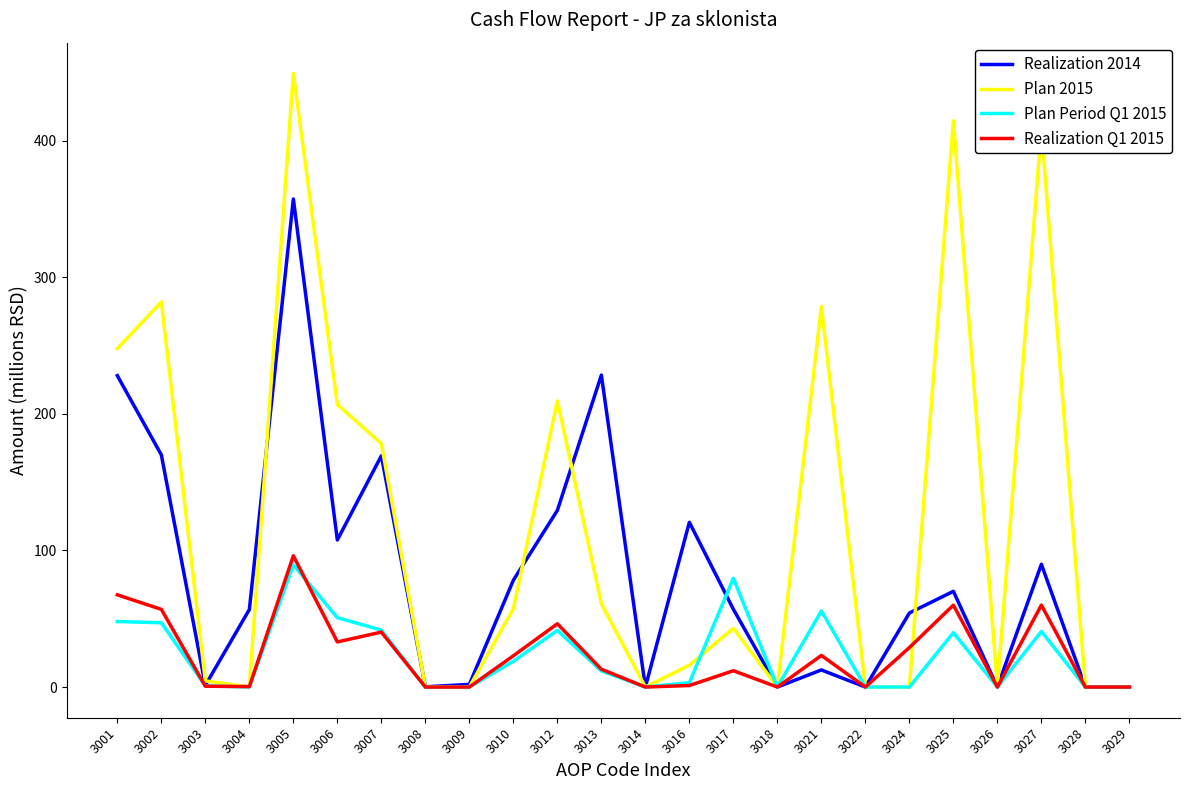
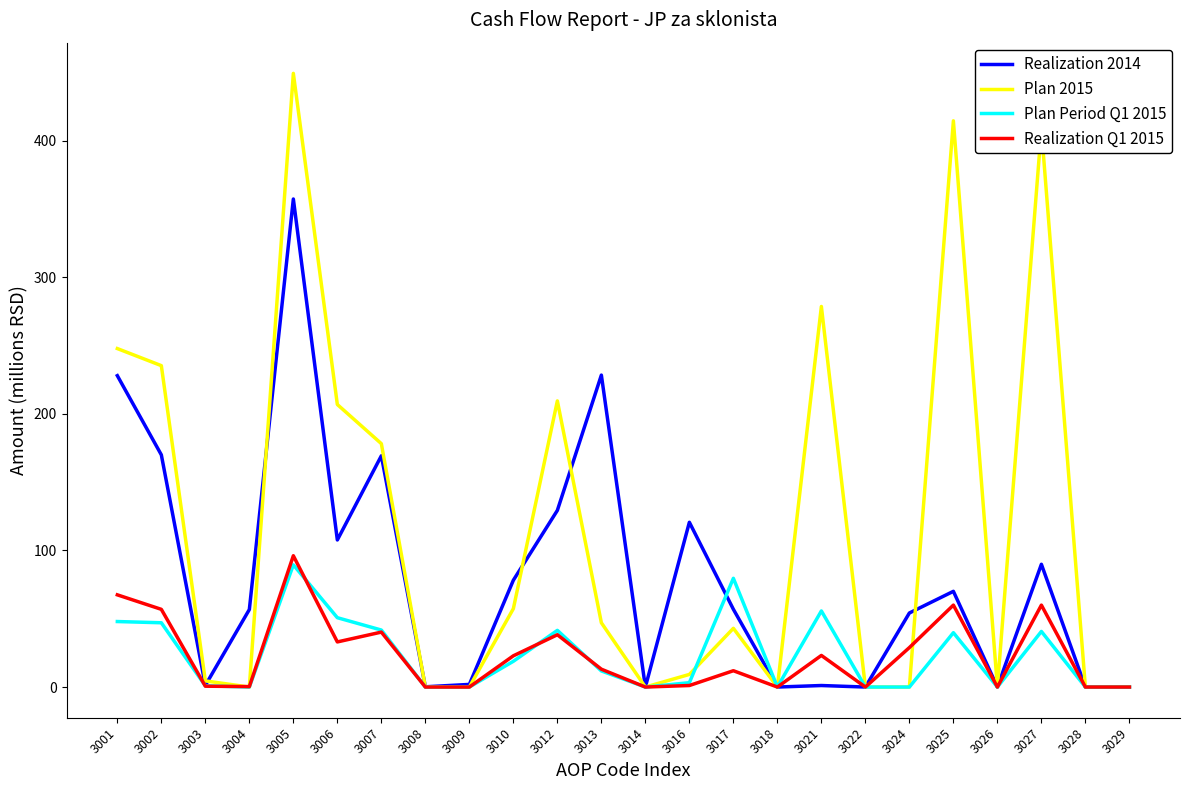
  {
    "Realization 2014": {
      "3001": 228,
      "3002": 170,
      "3004": 57,
      "3005": 357,
      "3006": 108,
      "3007": 169,
      "3009": 2,
      "3010": 78,
      "3012": 129,
      "3013": 228,
      "3016": 121,
      "3017": 57,
-     "3021": 13,
+     "3021": 1,
      "3024": 54,
      "3025": 70,
      "3027": 90
    },
    "Plan 2015": {
      "3001": 248,
-     "3002": 282,
+     "3002": 235,
      "3003": 5,
      "3005": 449,
      "3006": 207,
      "3007": 178,
      "3010": 57,
      "3012": 210,
-     "3013": 61,
-     "3016": 16,
+     "3013": 47,
+     "3016": 9,
      "3017": 43,
      "3021": 279,
      "3025": 415
    },
    "Plan Period Q1 2015": {
      "3001": 48,
      "3002": 47,
      "3005": 89,
      "3006": 51,
      "3010": 19,
      "3012": 42,
      "3016": 3,
      "3017": 80,
      "3021": 56,
      "3025": 40,
      "3027": 41
    },
    "Realization Q1 2015": {
      "3001": 68,
      "3002": 57,
      "3005": 96,
      "3006": 33,
      "3010": 23,
-     "3012": 46,
+     "3012": 38,
      "3016": 1,
      "3017": 12,
      "3021": 23,
      "3024": 29,
      "3025": 60,
      "3027": 60
    }
  }
